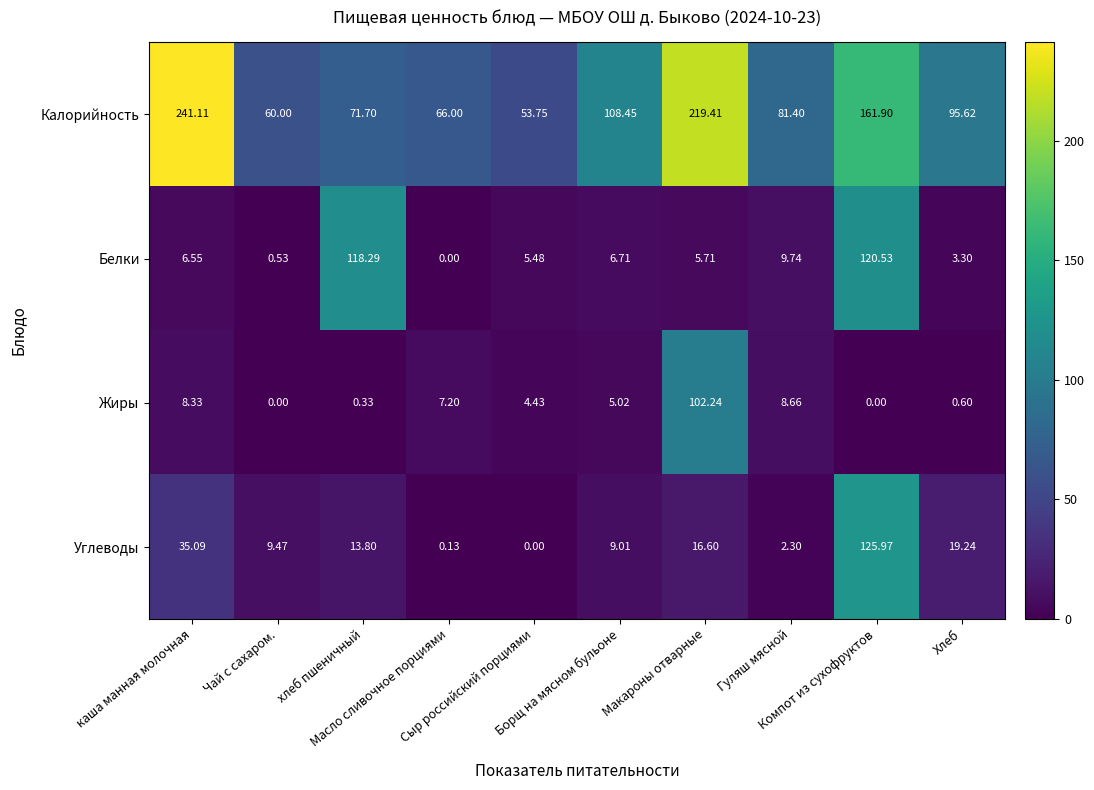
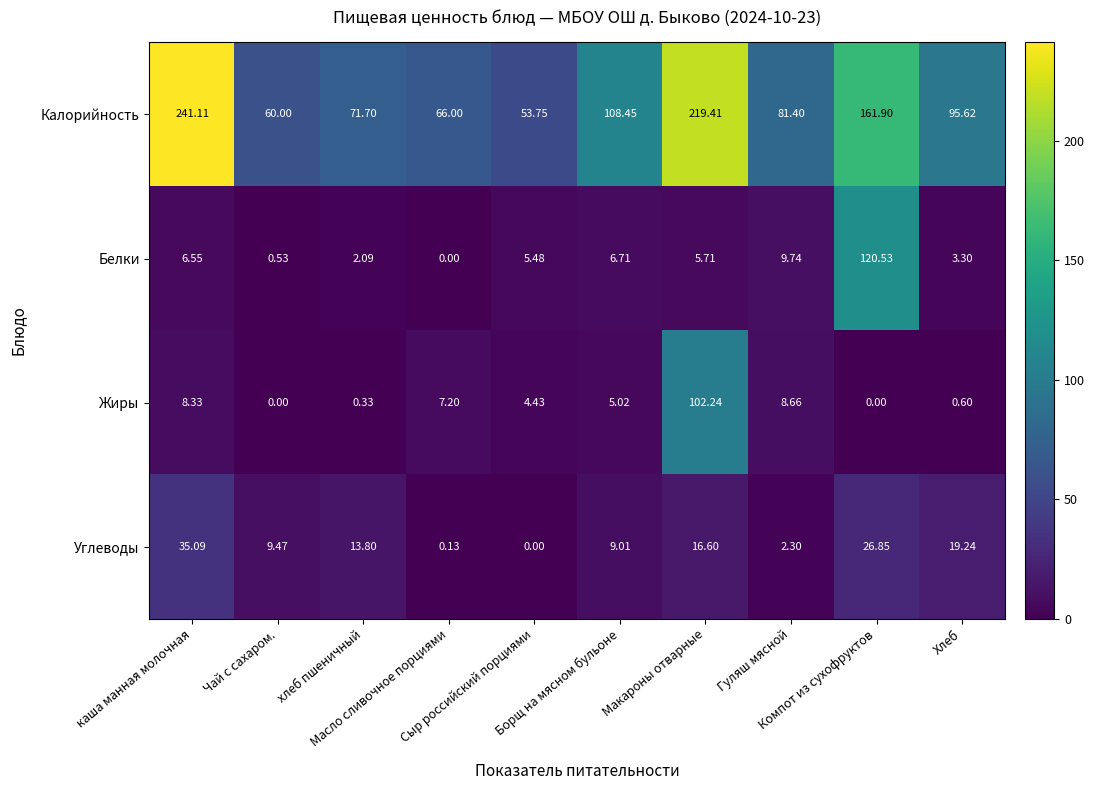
  {
    "Калорийность": {
      "каша манная молочная": 241.11,
      "Чай с сахаром.": 60.00,
      "хлеб пшеничный": 71.70,
      "Масло сливочное порциями": 66.00,
      "Сыр российский порциями": 53.75,
      "Борщ на мясном бульоне": 108.45,
      "Макароны отварные": 219.41,
      "Гуляш мясной": 81.40,
      "Компот из сухофруктов": 161.90,
      "Хлеб": 95.62
    },
    "Белки": {
      "каша манная молочная": 6.55,
      "Чай с сахаром.": 0.53,
-     "хлеб пшеничный": 118.29,
+     "хлеб пшеничный": 2.09,
      "Масло сливочное порциями": 0.00,
      "Сыр российский порциями": 5.48,
      "Борщ на мясном бульоне": 6.71,
      "Макароны отварные": 5.71,
      "Гуляш мясной": 9.74,
      "Компот из сухофруктов": 120.53,
      "Хлеб": 3.30
    },
    "Жиры": {
      "каша манная молочная": 8.33,
      "Чай с сахаром.": 0.00,
      "хлеб пшеничный": 0.33,
      "Масло сливочное порциями": 7.20,
      "Сыр российский порциями": 4.43,
      "Борщ на мясном бульоне": 5.02,
      "Макароны отварные": 102.24,
      "Гуляш мясной": 8.66,
      "Компот из сухофруктов": 0.00,
      "Хлеб": 0.60
    },
    "Углеводы": {
      "каша манная молочная": 35.09,
      "Чай с сахаром.": 9.47,
      "хлеб пшеничный": 13.80,
      "Масло сливочное порциями": 0.13,
      "Сыр российский порциями": 0.00,
      "Борщ на мясном бульоне": 9.01,
      "Макароны отварные": 16.60,
      "Гуляш мясной": 2.30,
-     "Компот из сухофруктов": 125.97,
+     "Компот из сухофруктов": 26.85,
      "Хлеб": 19.24
    }
  }
